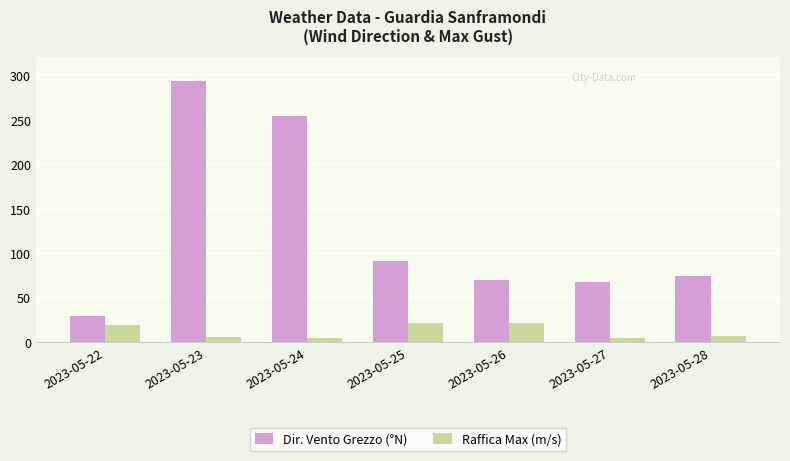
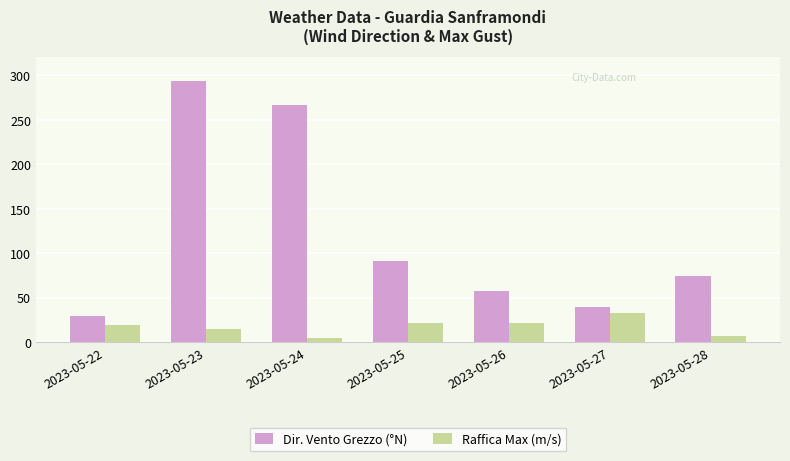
  {
    "Dir. Vento Grezzo (°N)": {
      "2023-05-22": 30,
      "2023-05-23": 290,
-     "2023-05-24": 250,
+     "2023-05-24": 270,
      "2023-05-25": 90,
-     "2023-05-26": 70,
-     "2023-05-27": 70,
+     "2023-05-26": 60,
+     "2023-05-27": 40,
      "2023-05-28": 70
    },
    "Raffica Max (m/s)": {
      "2023-05-22": 20,
-     "2023-05-23": 6,
+     "2023-05-23": 15,
      "2023-05-24": 10,
      "2023-05-25": 20,
      "2023-05-26": 20,
-     "2023-05-27": 10,
+     "2023-05-27": 30,
      "2023-05-28": 10
    }
  }
